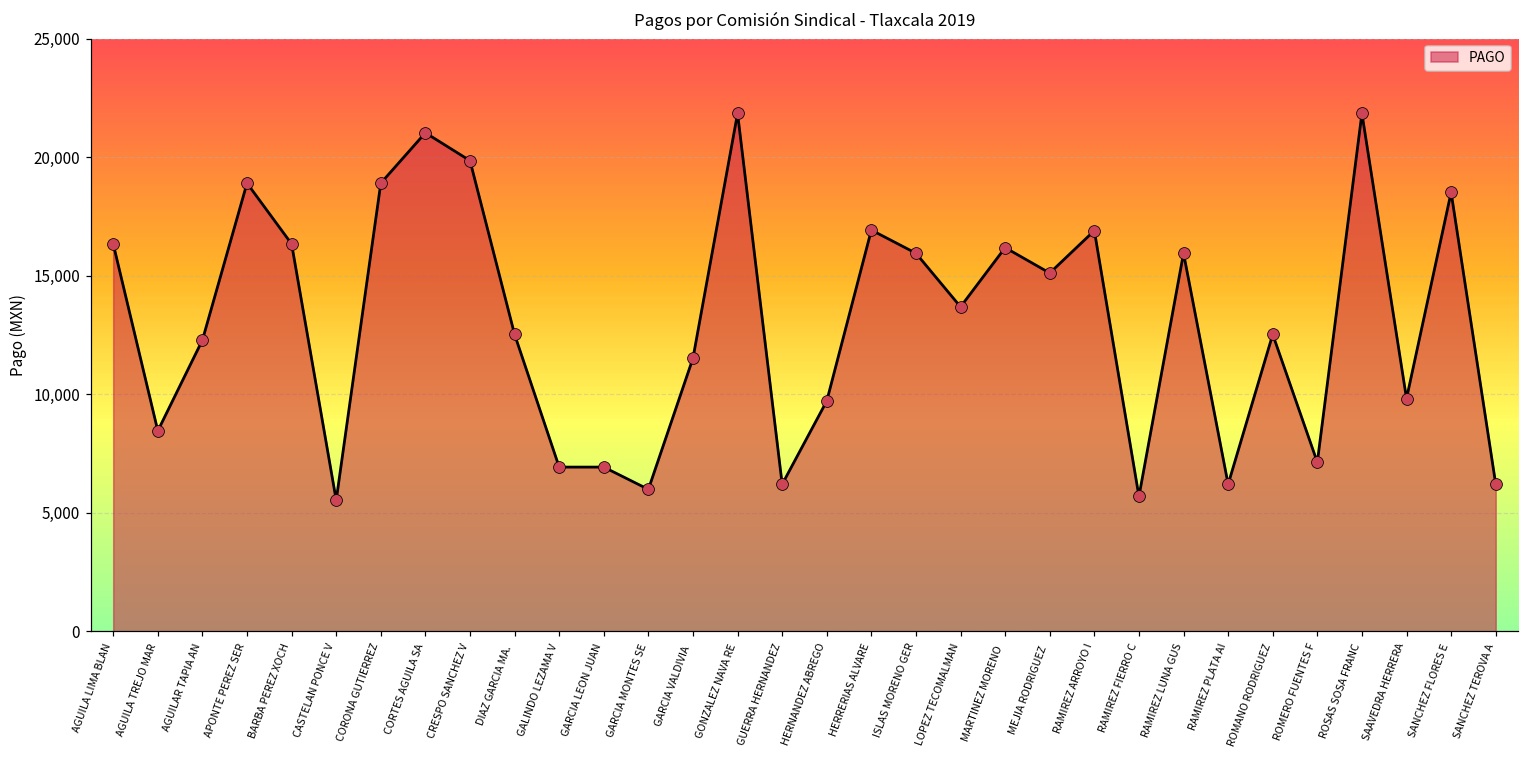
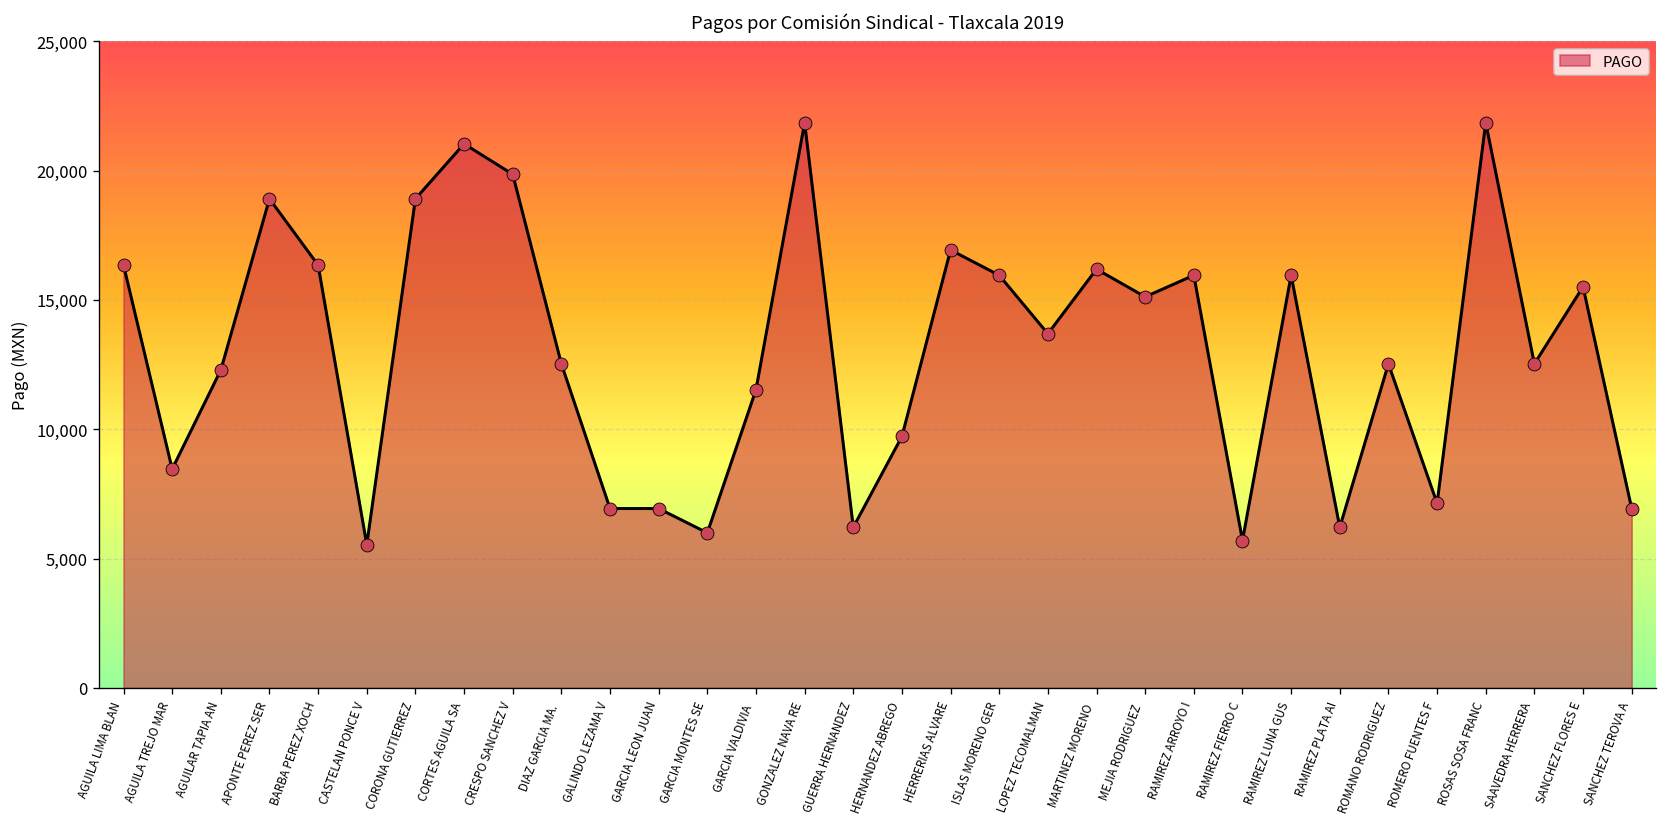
  {
    "AGUILA LIMA BLAN": "16,300",
    "AGUILA TREJO MAR": "8,500",
    "AGUILAR TAPIA AN": "12,300",
    "APONTE PEREZ SER": "18,900",
    "BARBA PEREZ XOCH": "16,300",
    "CASTELAN PONCE V": "5,500",
    "CORONA GUTIERREZ": "18,900",
    "CORTES AGUILA SA": "21,000",
    "CRESPO SANCHEZ V": "19,900",
    "DIAZ GARCIA MA.": "12,500",
    "GALINDO LEZAMA V": "6,900",
    "GARCIA LEON JUAN": "6,900",
    "GARCIA MONTES SE": "6,000",
    "GARCIA VALDIVIA": "11,500",
    "GONZALEZ NAVA RE": "21,900",
    "GUERRA HERNANDEZ": "6,200",
    "HERNANDEZ ABREGO": "9,700",
    "HERRERIAS ALVARE": "16,900",
    "ISLAS MORENO GER": "16,000",
    "LOPEZ TECOMALMAN": "13,700",
    "MARTINEZ MORENO": "16,200",
    "MEJIA RODRIGUEZ": "15,100",
-   "RAMIREZ ARROYO I": "16,900",
+   "RAMIREZ ARROYO I": "16,000",
    "RAMIREZ FIERRO C": "5,700",
    "RAMIREZ LUNA GUS": "16,000",
    "RAMIREZ PLATA AI": "6,200",
    "ROMANO RODRIGUEZ": "12,500",
    "ROMERO FUENTES F": "7,100",
    "ROSAS SOSA FRANC": "21,900",
-   "SAAVEDRA HERRERA": "9,800",
-   "SANCHEZ FLORES E": "18,500",
-   "SANCHEZ TEROVA A": "6,200"
+   "SAAVEDRA HERRERA": "12,500",
+   "SANCHEZ FLORES E": "15,500",
+   "SANCHEZ TEROVA A": "6,900"
  }
